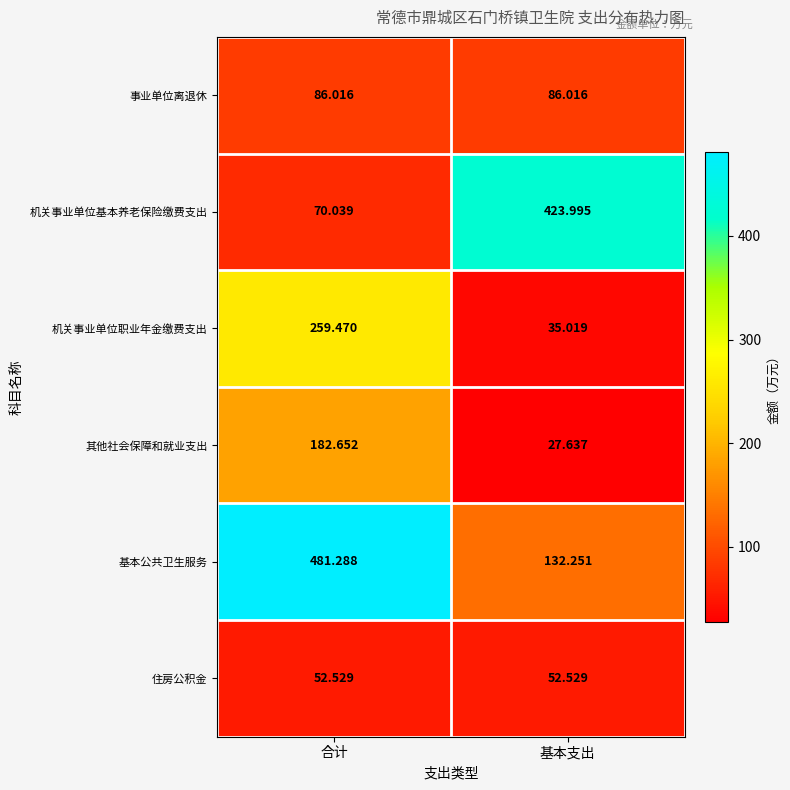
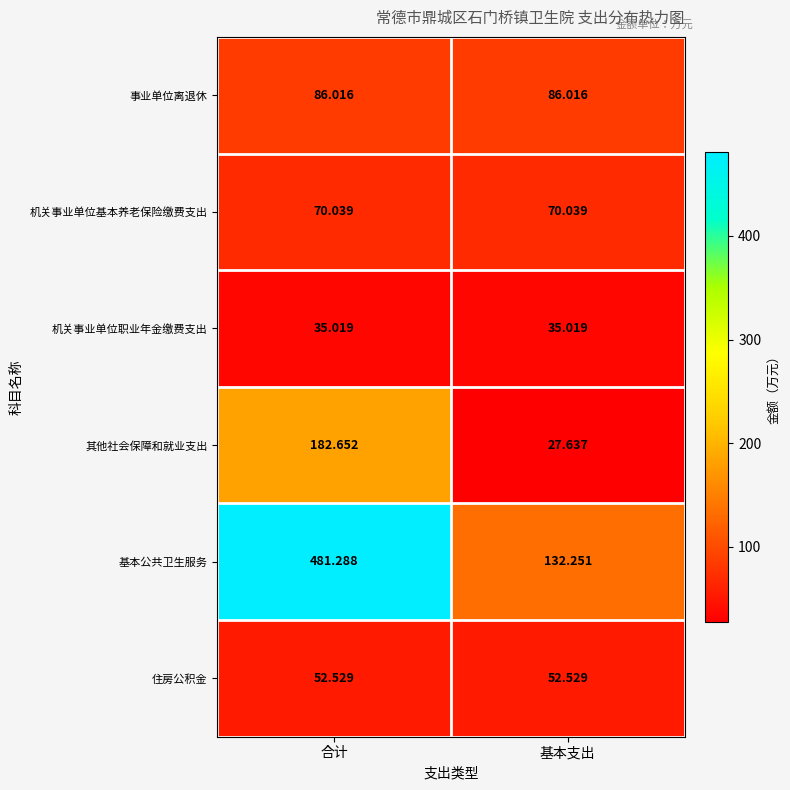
  {
    "事业单位离退休": {
      "合计": 86.016,
      "基本支出": 86.016
    },
    "机关事业单位基本养老保险缴费支出": {
      "合计": 70.039,
-     "基本支出": 423.995
+     "基本支出": 70.039
    },
    "机关事业单位职业年金缴费支出": {
-     "合计": 259.470,
+     "合计": 35.019,
      "基本支出": 35.019
    },
    "其他社会保障和就业支出": {
      "合计": 182.652,
      "基本支出": 27.637
    },
    "基本公共卫生服务": {
      "合计": 481.288,
      "基本支出": 132.251
    },
    "住房公积金": {
      "合计": 52.529,
      "基本支出": 52.529
    }
  }
